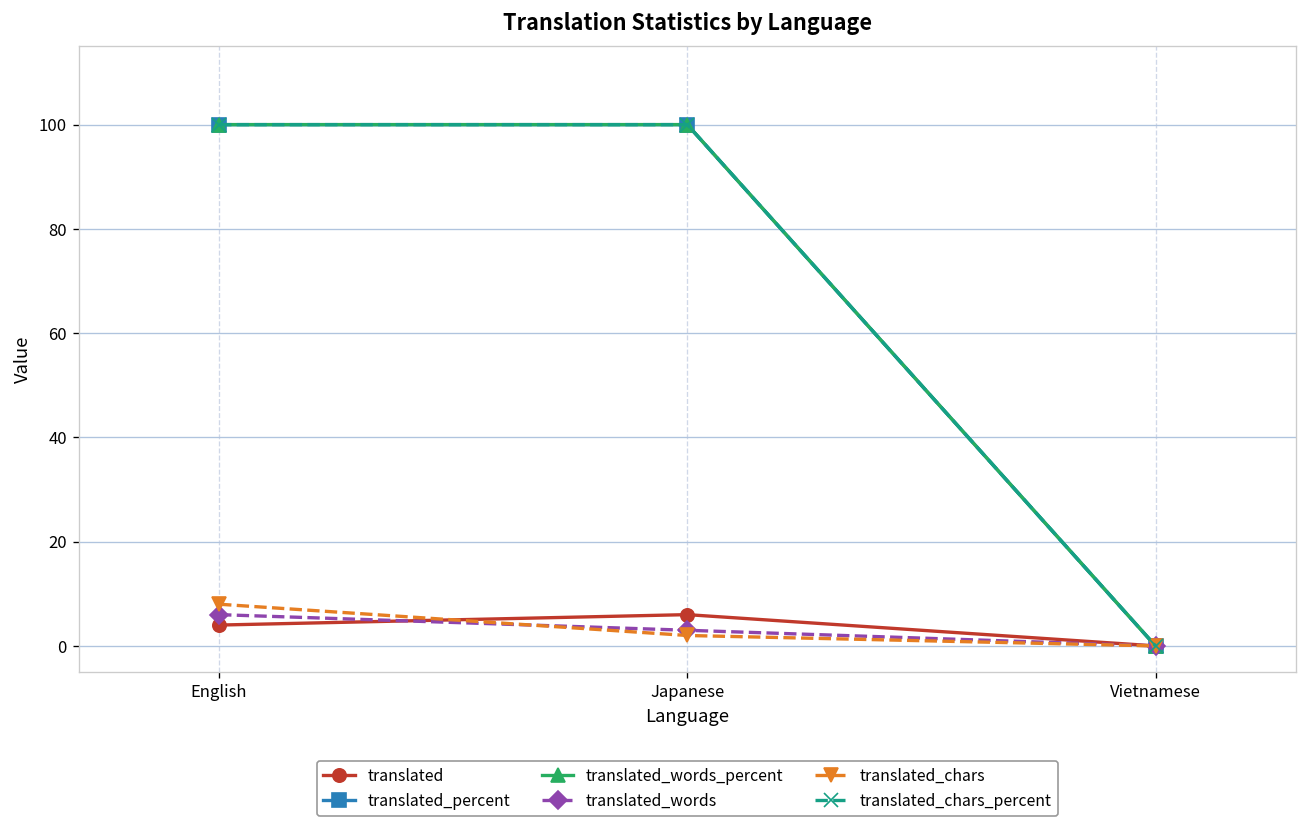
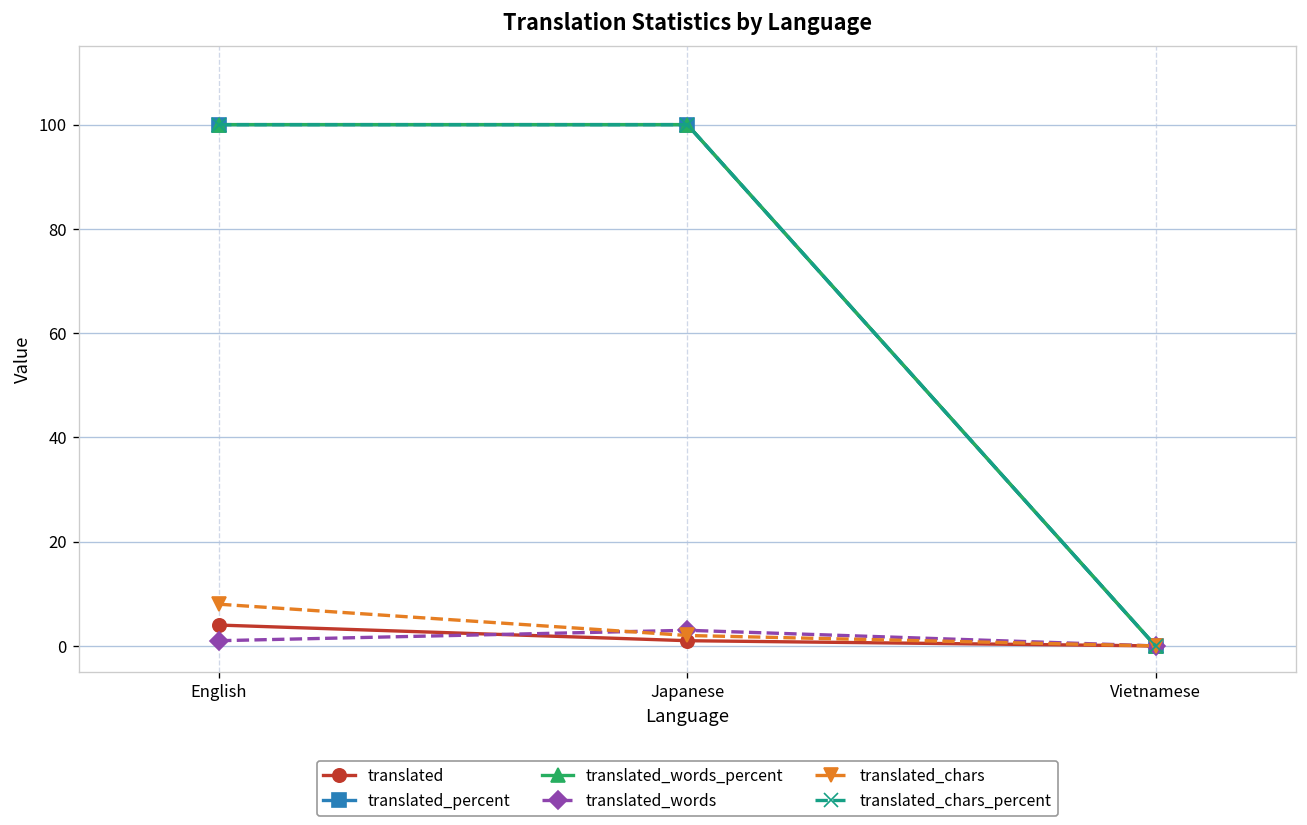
  {
    "translated": {
      "English": 4,
-     "Japanese": 6
+     "Japanese": 1
    },
    "translated_chars_percent": {
      "English": 100,
      "Japanese": 100
    },
    "translated_words": {
-     "English": 6,
+     "English": 1,
      "Japanese": 3
    },
    "translated_chars": {
      "English": 8,
      "Japanese": 2
    }
  }
